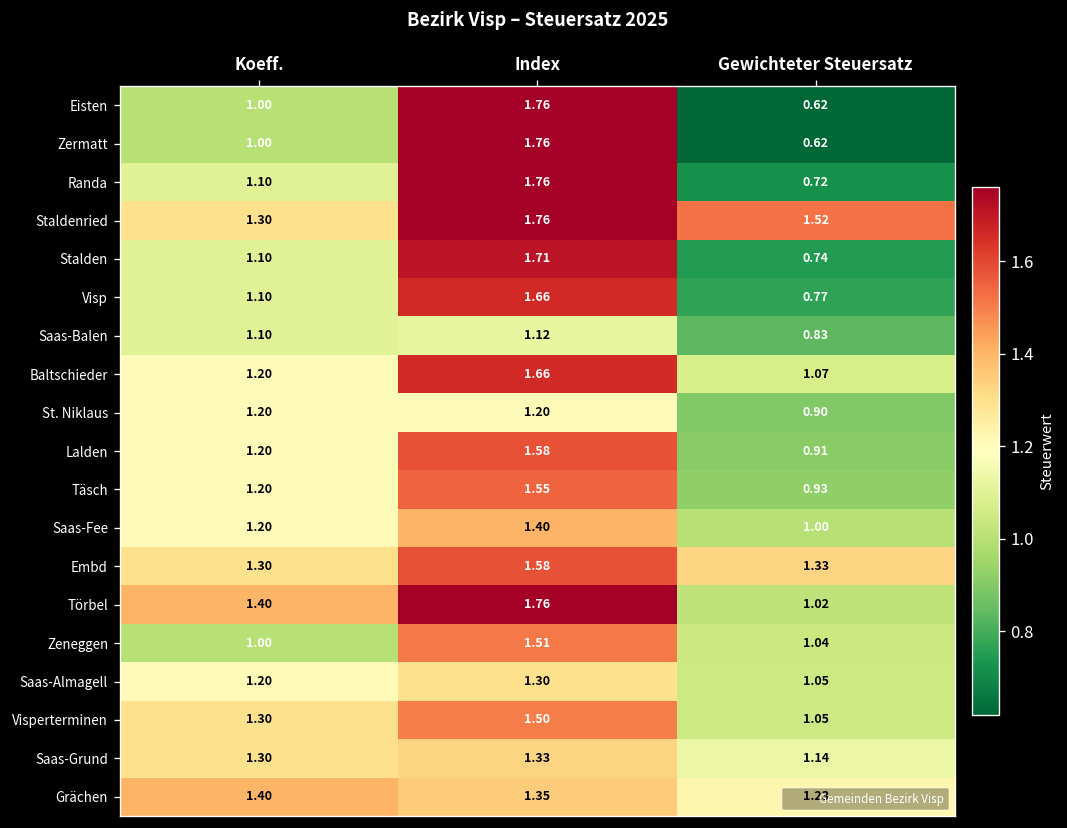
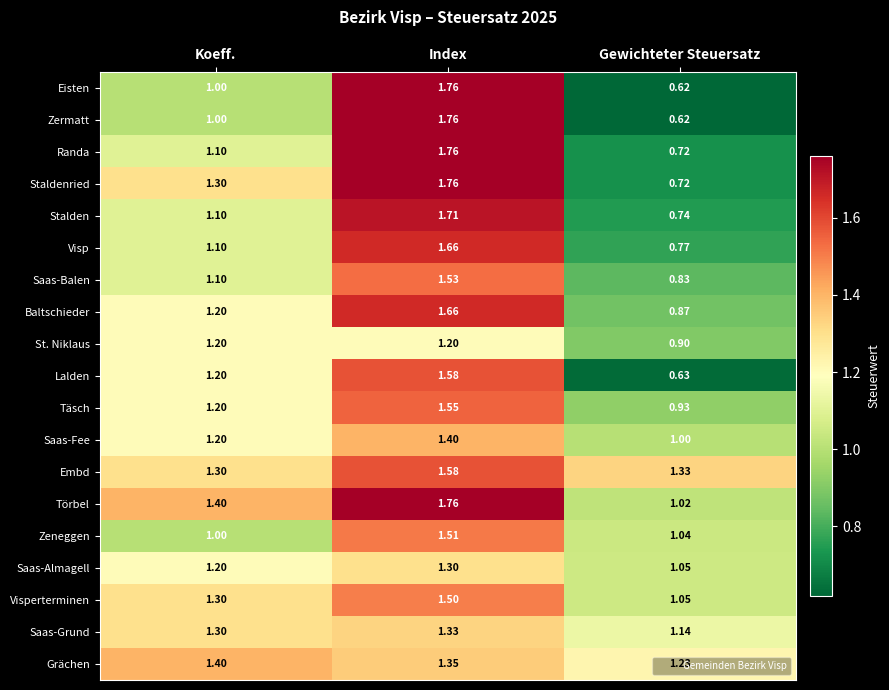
  {
    "Eisten": {
      "Koeff.": 1.00,
      "Index": 1.76,
      "Gewichteter Steuersatz": 0.62
    },
    "Zermatt": {
      "Koeff.": 1.00,
      "Index": 1.76,
      "Gewichteter Steuersatz": 0.62
    },
    "Randa": {
      "Koeff.": 1.10,
      "Index": 1.76,
      "Gewichteter Steuersatz": 0.72
    },
    "Staldenried": {
      "Koeff.": 1.30,
      "Index": 1.76,
-     "Gewichteter Steuersatz": 1.52
+     "Gewichteter Steuersatz": 0.72
    },
    "Stalden": {
      "Koeff.": 1.10,
      "Index": 1.71,
      "Gewichteter Steuersatz": 0.74
    },
    "Visp": {
      "Koeff.": 1.10,
      "Index": 1.66,
      "Gewichteter Steuersatz": 0.77
    },
    "Saas-Balen": {
      "Koeff.": 1.10,
-     "Index": 1.12,
+     "Index": 1.53,
      "Gewichteter Steuersatz": 0.83
    },
    "Baltschieder": {
      "Koeff.": 1.20,
      "Index": 1.66,
-     "Gewichteter Steuersatz": 1.07
+     "Gewichteter Steuersatz": 0.87
    },
    "St. Niklaus": {
      "Koeff.": 1.20,
      "Index": 1.20,
      "Gewichteter Steuersatz": 0.90
    },
    "Lalden": {
      "Koeff.": 1.20,
      "Index": 1.58,
-     "Gewichteter Steuersatz": 0.91
+     "Gewichteter Steuersatz": 0.63
    },
    "Täsch": {
      "Koeff.": 1.20,
      "Index": 1.55,
      "Gewichteter Steuersatz": 0.93
    },
    "Saas-Fee": {
      "Koeff.": 1.20,
      "Index": 1.40,
      "Gewichteter Steuersatz": 1.00
    },
    "Embd": {
      "Koeff.": 1.30,
      "Index": 1.58,
      "Gewichteter Steuersatz": 1.33
    },
    "Törbel": {
      "Koeff.": 1.40,
      "Index": 1.76,
      "Gewichteter Steuersatz": 1.02
    },
    "Zeneggen": {
      "Koeff.": 1.00,
      "Index": 1.51,
      "Gewichteter Steuersatz": 1.04
    },
    "Saas-Almagell": {
      "Koeff.": 1.20,
      "Index": 1.30,
      "Gewichteter Steuersatz": 1.05
    },
    "Visperterminen": {
      "Koeff.": 1.30,
      "Index": 1.50,
      "Gewichteter Steuersatz": 1.05
    },
    "Saas-Grund": {
      "Koeff.": 1.30,
      "Index": 1.33,
      "Gewichteter Steuersatz": 1.14
    },
    "Grächen": {
      "Koeff.": 1.40,
      "Index": 1.35
    }
  }
